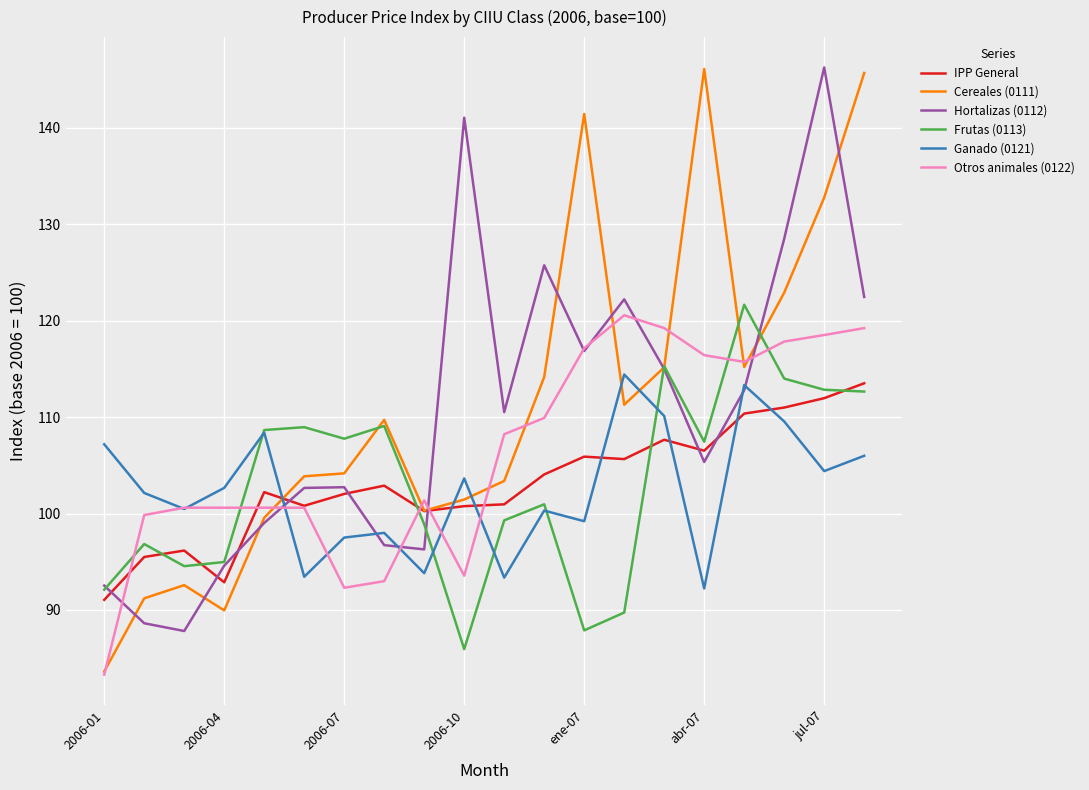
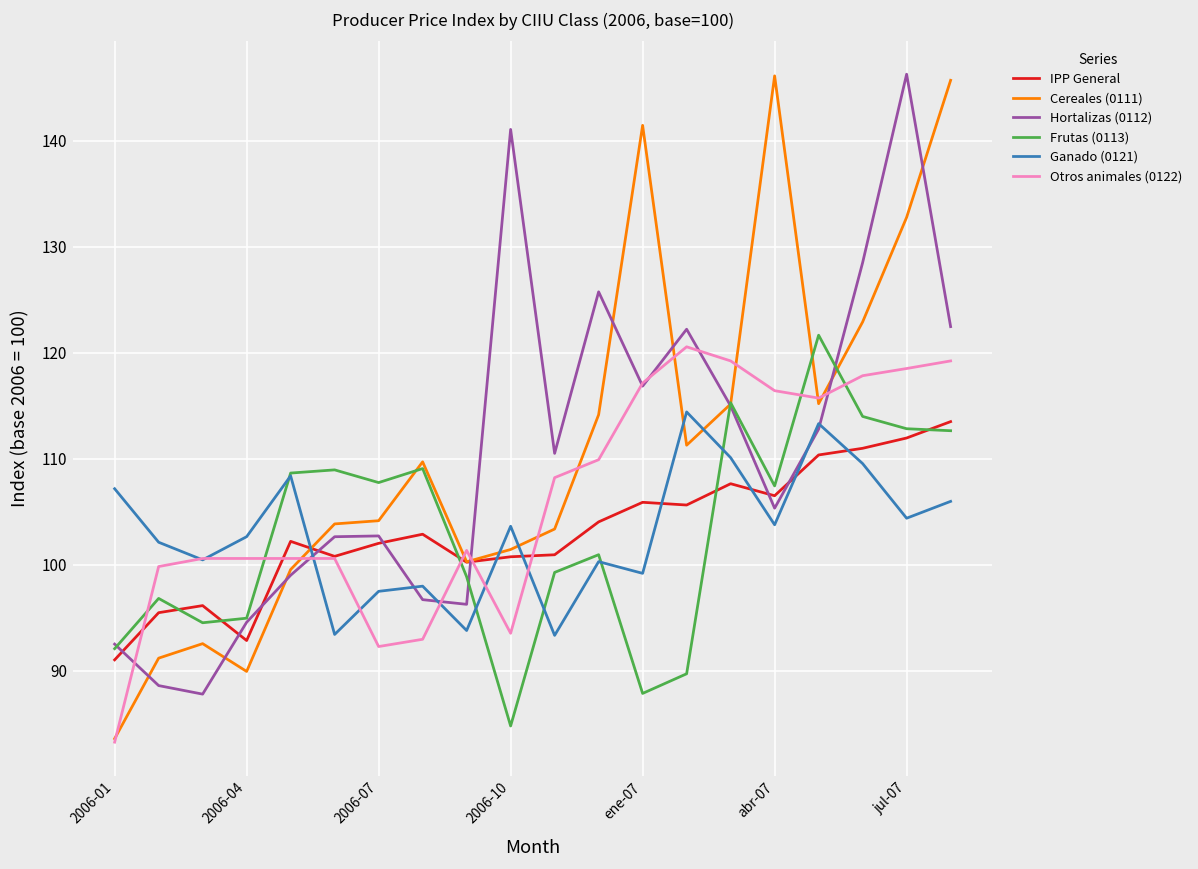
  {
    "IPP General": {
      "2006-01": 91,
      "2006-04": 93,
      "2006-07": 102,
      "2006-10": 101,
      "ene-07": 106,
      "abr-07": 107,
      "jul-07": 112
    },
    "Cereales (0111)": {
      "2006-01": 84,
      "2006-04": 90,
      "2006-07": 104,
      "2006-10": 101,
      "ene-07": 141,
      "abr-07": 146,
      "jul-07": 133
    },
    "Hortalizas (0112)": {
      "2006-01": 93,
      "2006-04": 95,
      "2006-07": 103,
      "2006-10": 141,
      "ene-07": 117,
      "abr-07": 105,
      "jul-07": 146
    },
    "Frutas (0113)": {
      "2006-01": 92,
      "2006-04": 95,
      "2006-07": 108,
-     "2006-10": 86,
+     "2006-10": 85,
      "ene-07": 88,
      "abr-07": 107,
      "jul-07": 113
    },
    "Ganado (0121)": {
      "2006-01": 107,
      "2006-04": 103,
      "2006-07": 98,
      "2006-10": 104,
      "ene-07": 99,
-     "abr-07": 92,
+     "abr-07": 104,
      "jul-07": 104
    },
    "Otros animales (0122)": {
      "2006-01": 83,
      "2006-04": 101,
      "2006-07": 92,
      "2006-10": 94,
      "ene-07": 117,
      "abr-07": 116,
      "jul-07": 119
    }
  }
